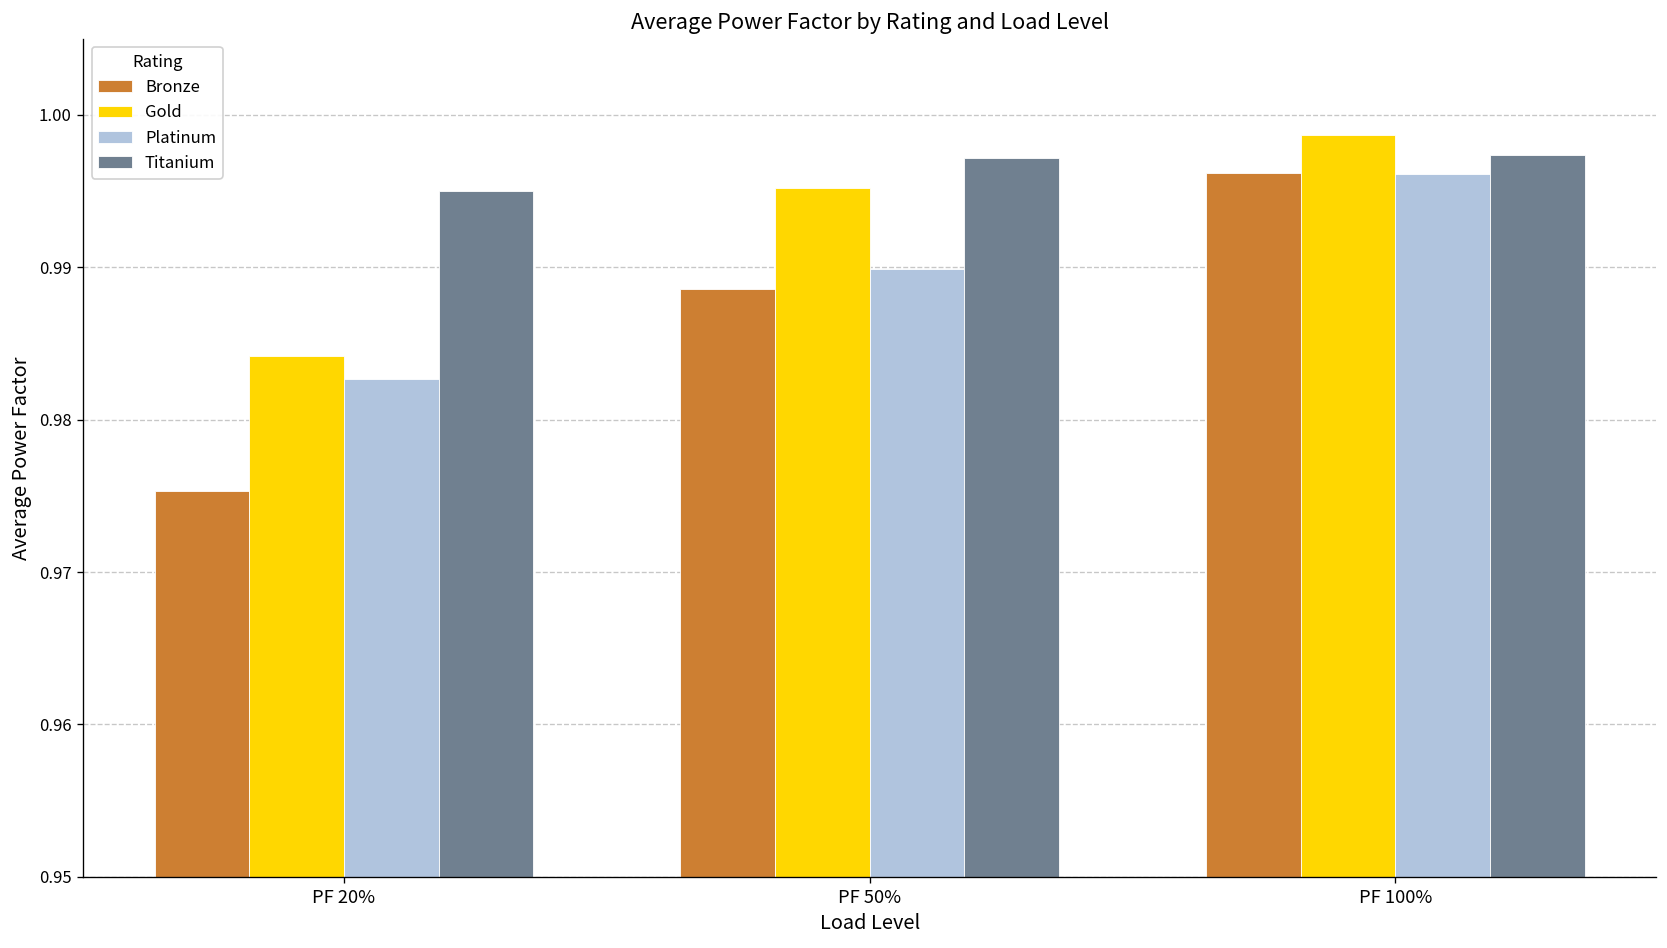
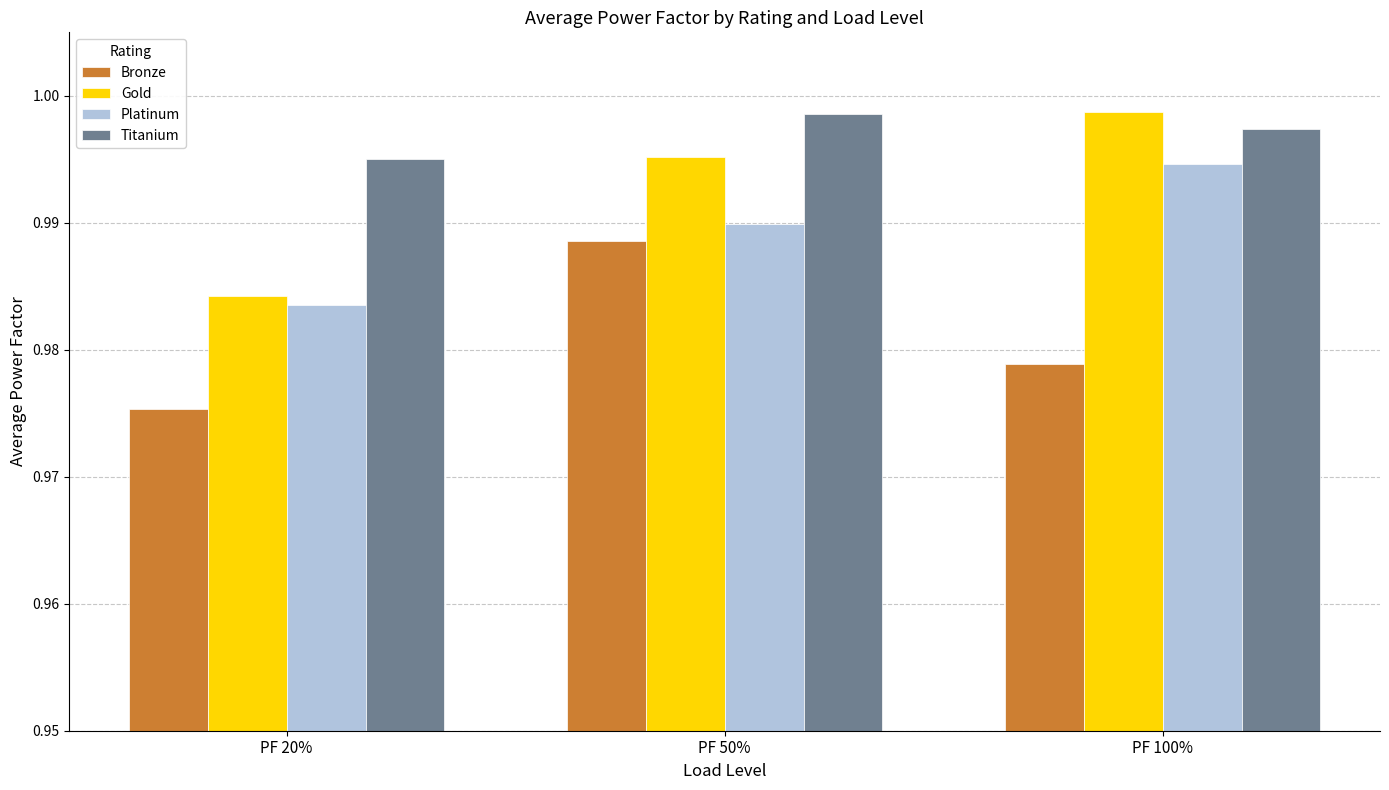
  {
    "Bronze": {
      "PF 20%": 0.9753,
      "PF 50%": 0.9886,
-     "PF 100%": 0.9962
+     "PF 100%": 0.9789
    },
    "Gold": {
      "PF 20%": 0.9842,
      "PF 50%": 0.9952,
      "PF 100%": 0.9987
    },
    "Platinum": {
-     "PF 20%": 0.9827,
+     "PF 20%": 0.9835,
      "PF 50%": 0.9899,
-     "PF 100%": 0.9961
+     "PF 100%": 0.9946
    },
    "Titanium": {
      "PF 20%": 0.9950,
-     "PF 50%": 0.9972,
+     "PF 50%": 0.9986,
      "PF 100%": 0.9974
    }
  }
